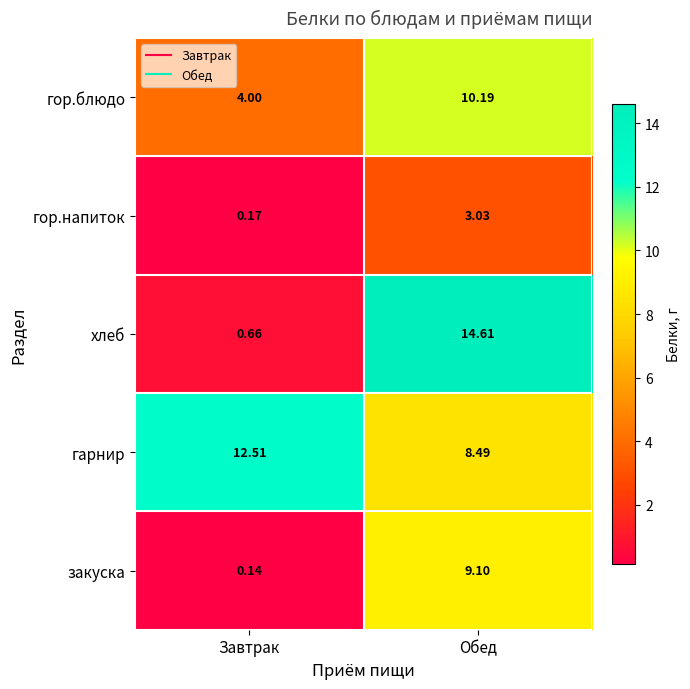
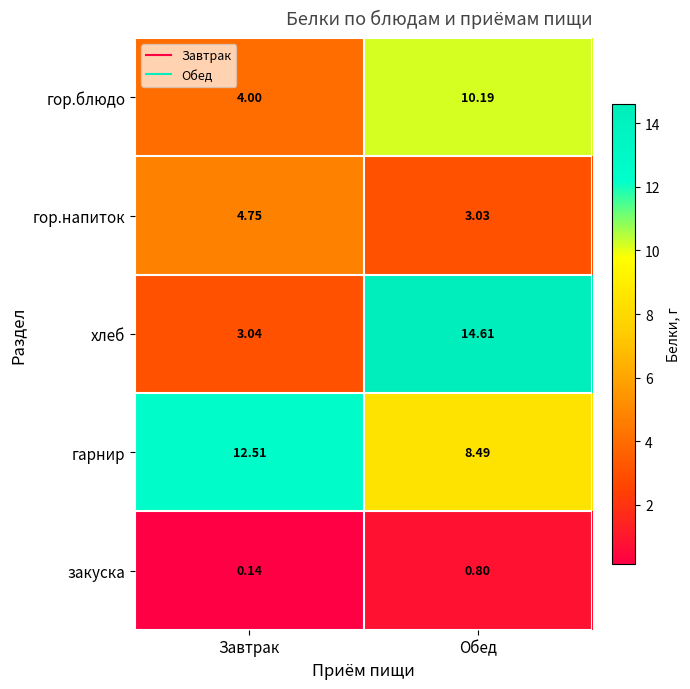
  {
    "гор.блюдо": {
      "Завтрак": 4.00,
      "Обед": 10.19
    },
    "гор.напиток": {
-     "Завтрак": 0.17,
+     "Завтрак": 4.75,
      "Обед": 3.03
    },
    "хлеб": {
-     "Завтрак": 0.66,
+     "Завтрак": 3.04,
      "Обед": 14.61
    },
    "гарнир": {
      "Завтрак": 12.51,
      "Обед": 8.49
    },
    "закуска": {
      "Завтрак": 0.14,
-     "Обед": 9.10
+     "Обед": 0.80
    }
  }
